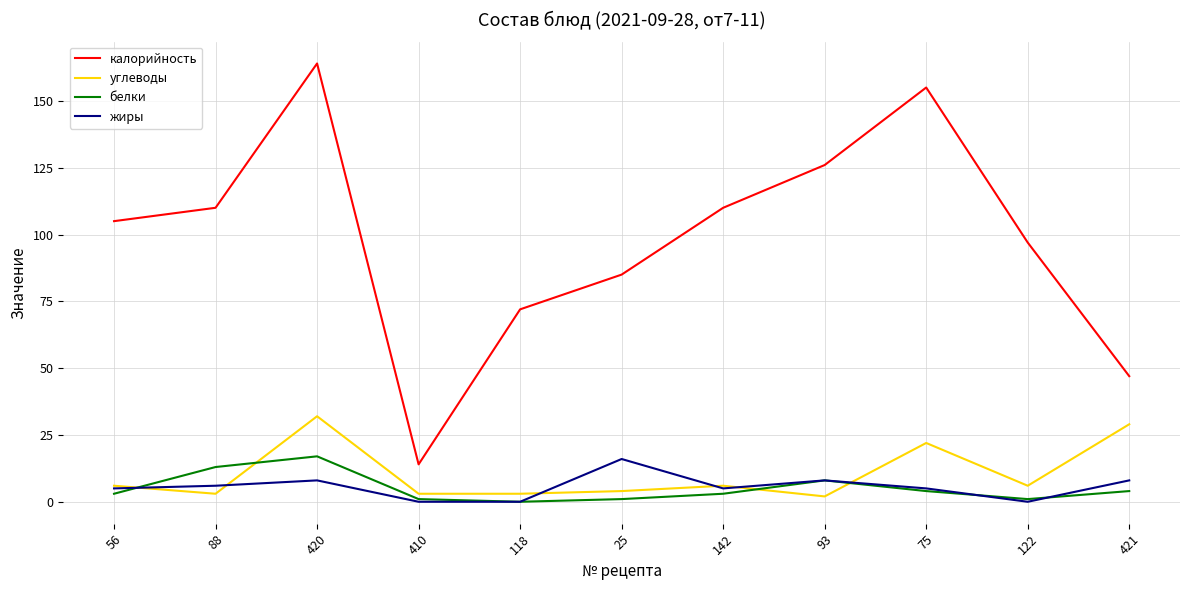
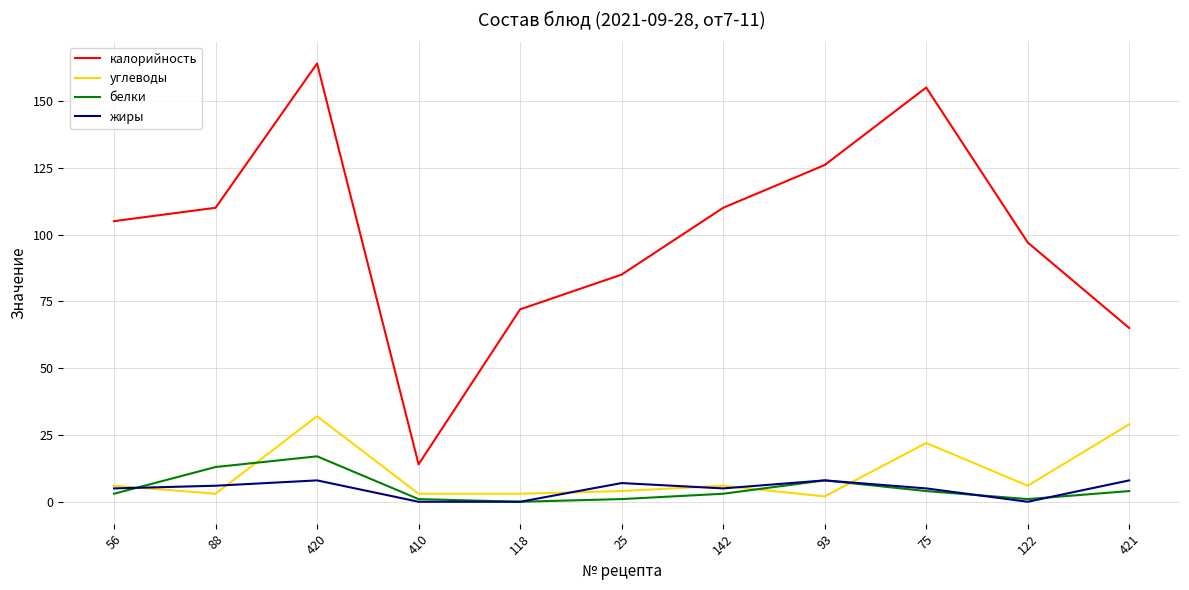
  {
    "калорийность": {
      "56": 105,
      "88": 110,
      "420": 164,
      "410": 14,
      "118": 72,
      "25": 85,
      "142": 110,
      "93": 126,
      "75": 155,
      "122": 97,
-     "421": 47
+     "421": 65
    },
    "углеводы": {
      "56": 6,
      "88": 3,
      "420": 32,
      "410": 3,
      "118": 3,
      "25": 4,
      "142": 6,
      "93": 2,
      "75": 22,
      "122": 6,
      "421": 29
    },
    "белки": {
      "56": 3,
      "88": 13,
      "420": 17,
      "410": 1,
      "25": 1,
      "142": 3,
      "75": 4,
      "122": 1,
      "421": 4
    },
    "жиры": {
      "56": 5,
      "88": 6,
      "420": 8,
      "410": 0,
-     "25": 16,
+     "25": 7,
      "142": 5,
      "75": 5,
      "122": 0,
      "421": 8
    }
  }
